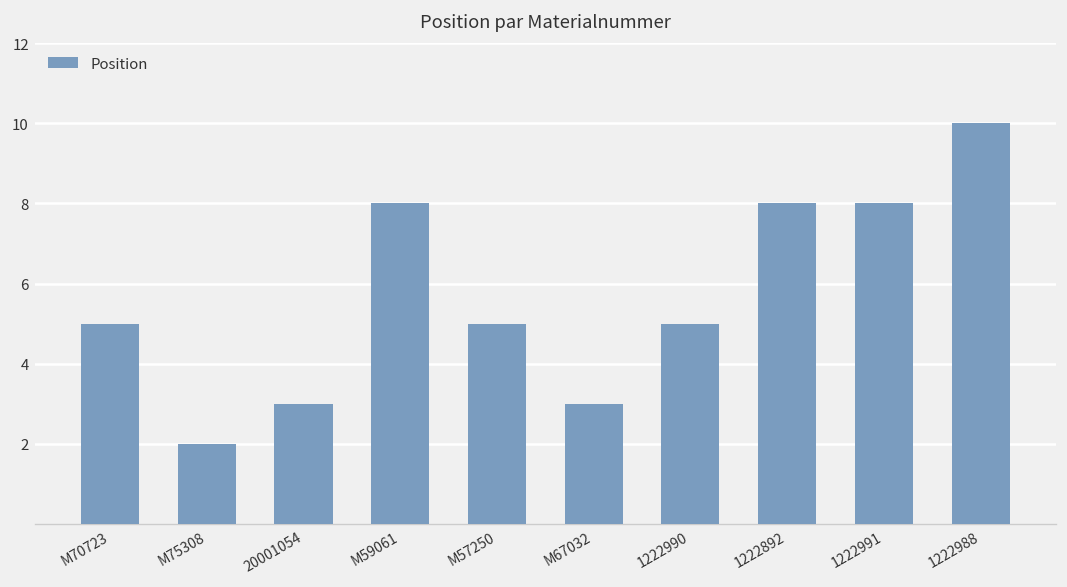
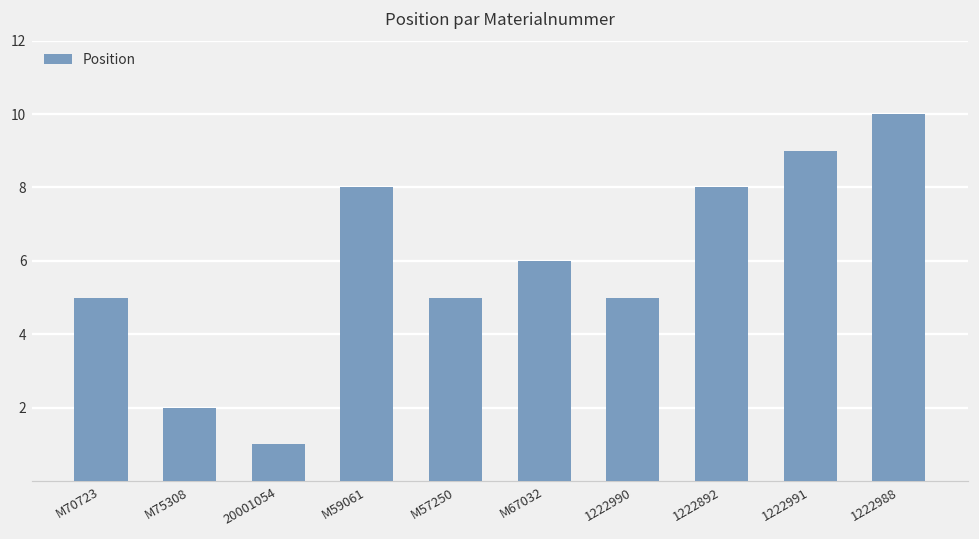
  {
    "M70723": 5,
    "M75308": 2,
-   "20001054": 3,
+   "20001054": 1,
    "M59061": 8,
    "M57250": 5,
-   "M67032": 3,
+   "M67032": 6,
    "1222990": 5,
    "1222892": 8,
-   "1222991": 8,
+   "1222991": 9,
    "1222988": 10
  }
